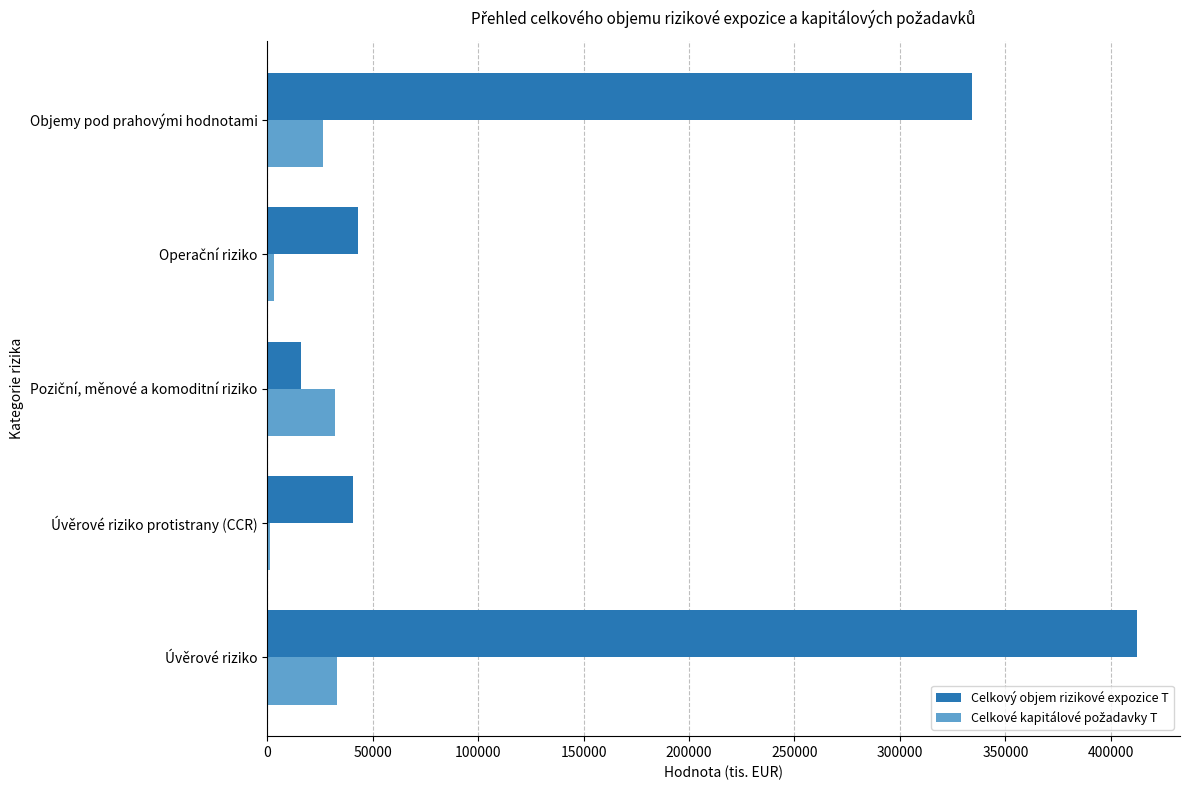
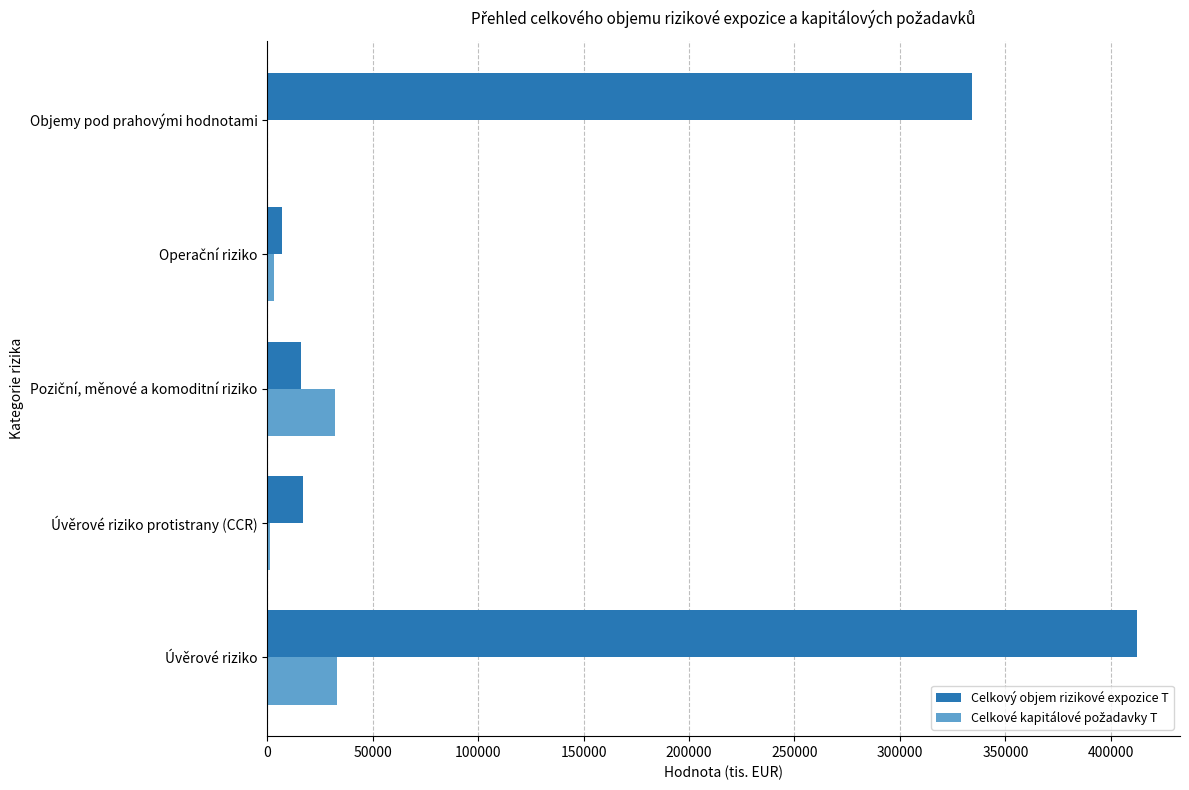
  {
    "Celkový objem rizikové expozice T": {
      "Objemy pod prahovými hodnotami": 334000,
-     "Operační riziko": 43000,
+     "Operační riziko": 7000,
      "Poziční, měnové a komoditní riziko": 16000,
-     "Úvěrové riziko protistrany (CCR)": 41000,
+     "Úvěrové riziko protistrany (CCR)": 17000,
      "Úvěrové riziko": 412000
    },
    "Celkové kapitálové požadavky T": {
-     "Objemy pod prahovými hodnotami": 27000,
+     "Objemy pod prahovými hodnotami": 0,
      "Operační riziko": 3000,
      "Poziční, měnové a komoditní riziko": 32000,
      "Úvěrové riziko protistrany (CCR)": 1000,
      "Úvěrové riziko": 33000
    }
  }
